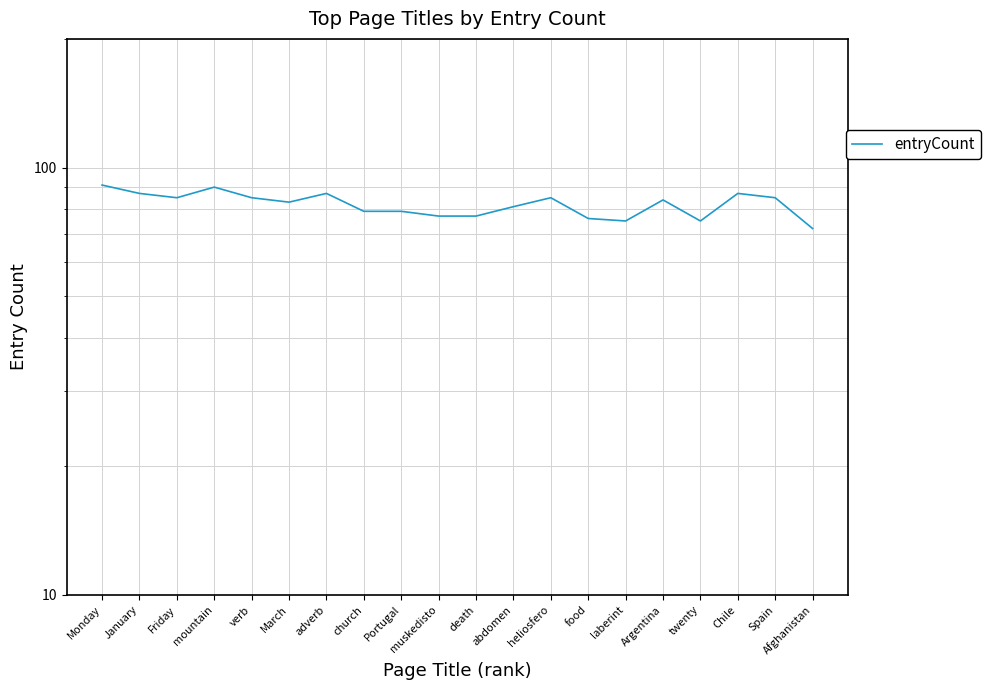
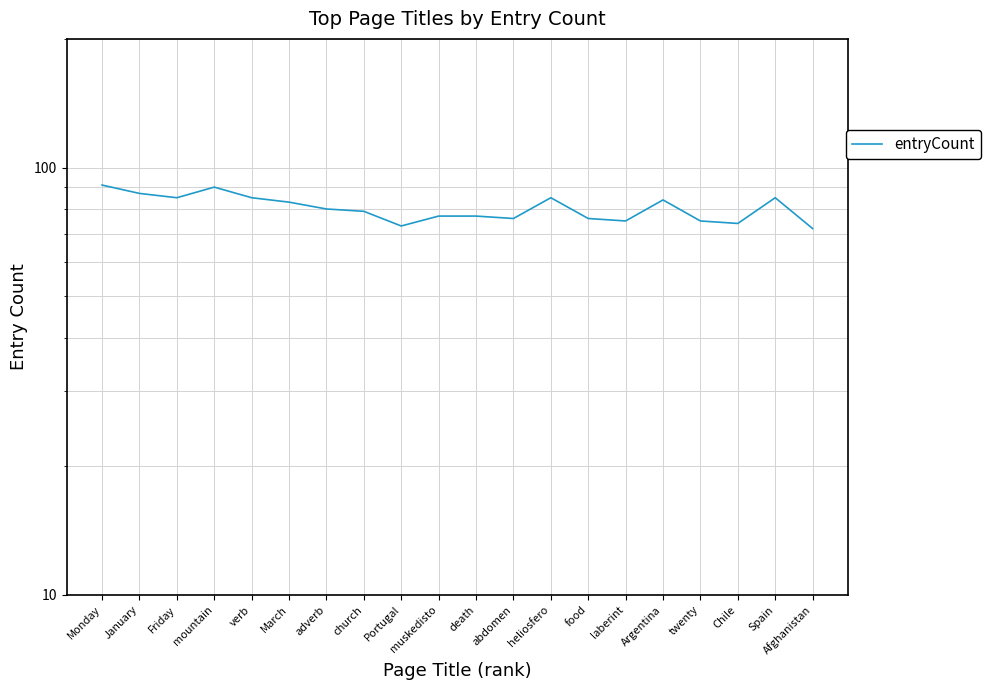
  {
    "Monday": 91,
    "January": 87,
    "Friday": 85,
    "mountain": 90,
    "verb": 85,
    "March": 83,
-   "adverb": 87,
+   "adverb": 80,
    "church": 79,
-   "Portugal": 79,
+   "Portugal": 73,
    "muskedisto": 77,
    "death": 77,
-   "abdomen": 81,
+   "abdomen": 76,
    "heliosfero": 85,
    "food": 76,
    "laberint": 75,
    "Argentina": 84,
    "twenty": 75,
-   "Chile": 87,
+   "Chile": 74,
    "Spain": 85,
    "Afghanistan": 72
  }
